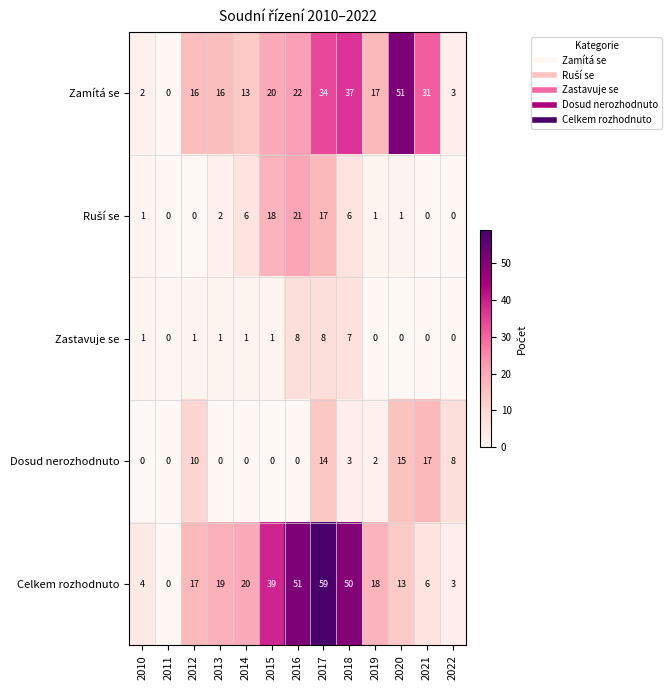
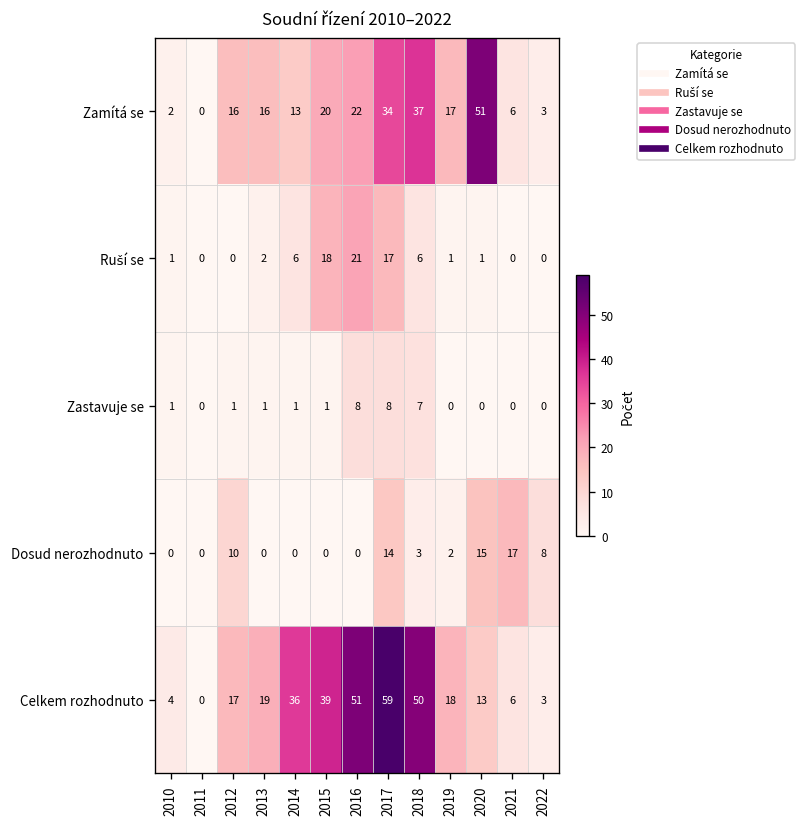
  {
    "Zamítá se": {
      "2010": 2,
      "2011": 0,
      "2012": 16,
      "2013": 16,
      "2014": 13,
      "2015": 20,
      "2016": 22,
      "2017": 34,
      "2018": 37,
      "2019": 17,
      "2020": 51,
-     "2021": 31,
+     "2021": 6,
      "2022": 3
    },
    "Ruší se": {
      "2010": 1,
      "2011": 0,
      "2012": 0,
      "2013": 2,
      "2014": 6,
      "2015": 18,
      "2016": 21,
      "2017": 17,
      "2018": 6,
      "2019": 1,
      "2020": 1,
      "2021": 0,
      "2022": 0
    },
    "Zastavuje se": {
      "2010": 1,
      "2011": 0,
      "2012": 1,
      "2013": 1,
      "2014": 1,
      "2015": 1,
      "2016": 8,
      "2017": 8,
      "2018": 7,
      "2019": 0,
      "2020": 0,
      "2021": 0,
      "2022": 0
    },
    "Dosud nerozhodnuto": {
      "2010": 0,
      "2011": 0,
      "2012": 10,
      "2013": 0,
      "2014": 0,
      "2015": 0,
      "2016": 0,
      "2017": 14,
      "2018": 3,
      "2019": 2,
      "2020": 15,
      "2021": 17,
      "2022": 8
    },
    "Celkem rozhodnuto": {
      "2010": 4,
      "2011": 0,
      "2012": 17,
      "2013": 19,
-     "2014": 20,
+     "2014": 36,
      "2015": 39,
      "2016": 51,
      "2017": 59,
      "2018": 50,
      "2019": 18,
      "2020": 13,
      "2021": 6,
      "2022": 3
    }
  }
